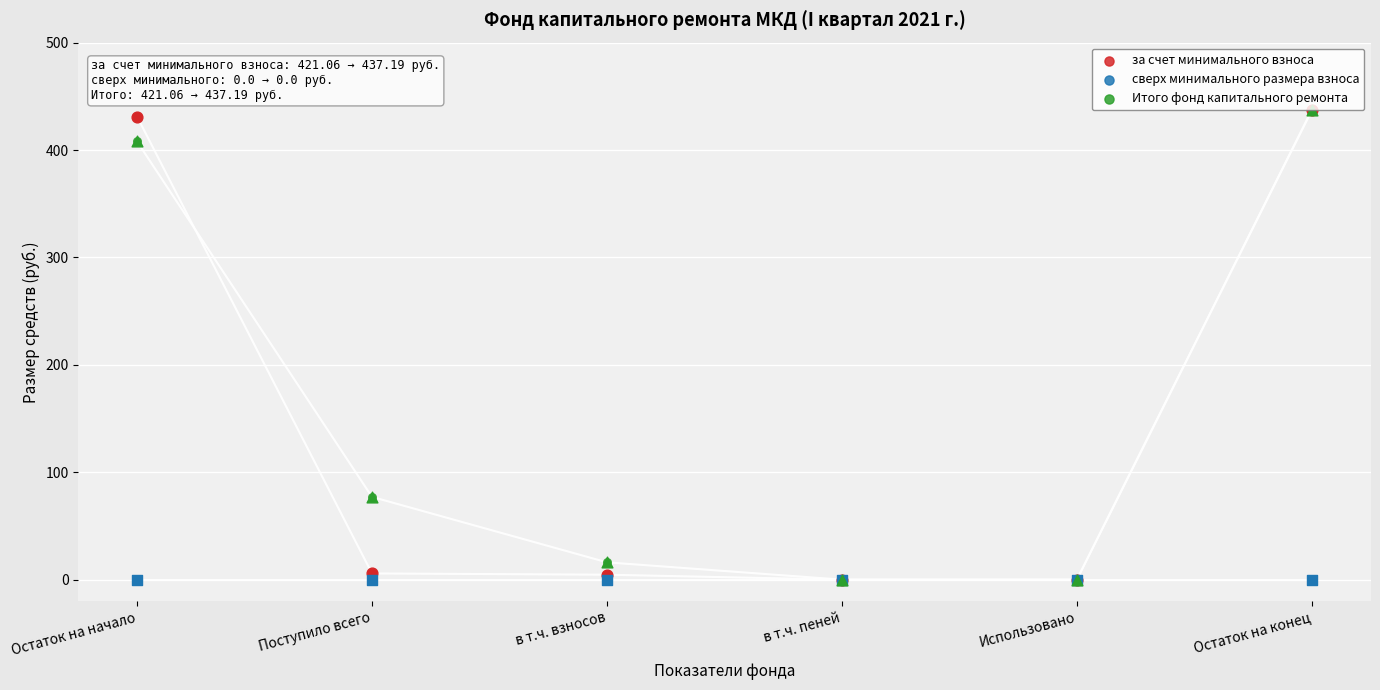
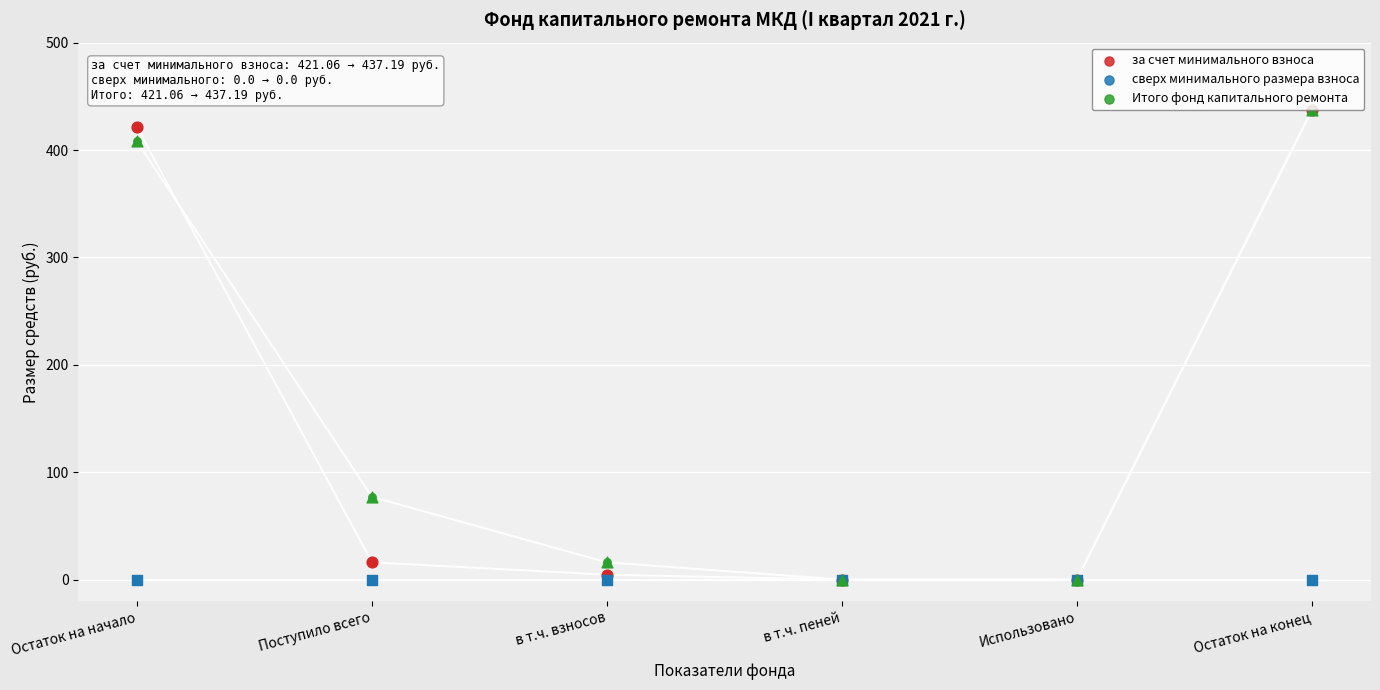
  {
    "за счет минимального взноса": {
-     "Остаток на начало": 431,
-     "Поступило всего": 6,
+     "Остаток на начало": 421,
+     "Поступило всего": 16,
      "в т.ч. взносов": 5
    },
    "сверх минимального размера взноса": {
      "Остаток на начало": 0,
      "Поступило всего": 0,
      "в т.ч. взносов": 0,
      "Остаток на конец": 0
    },
    "Итого фонд капитального ремонта": {
      "Остаток на начало": 408,
      "Поступило всего": 77,
      "в т.ч. взносов": 16
    }
  }
